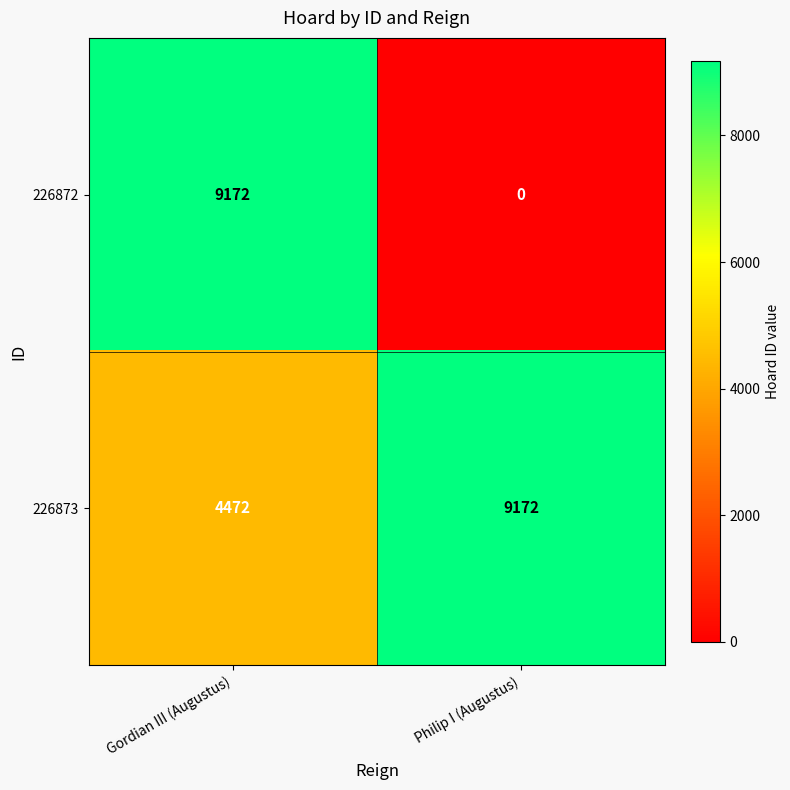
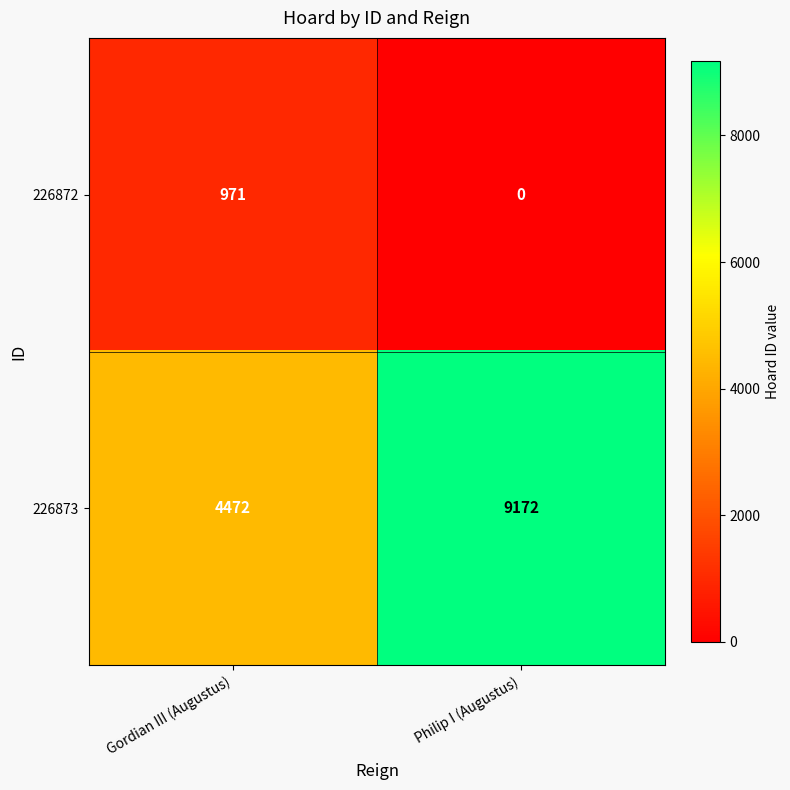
  {
    "226872": {
-     "Gordian III (Augustus)": 9172,
+     "Gordian III (Augustus)": 971,
      "Philip I (Augustus)": 0
    },
    "226873": {
      "Gordian III (Augustus)": 4472,
      "Philip I (Augustus)": 9172
    }
  }
